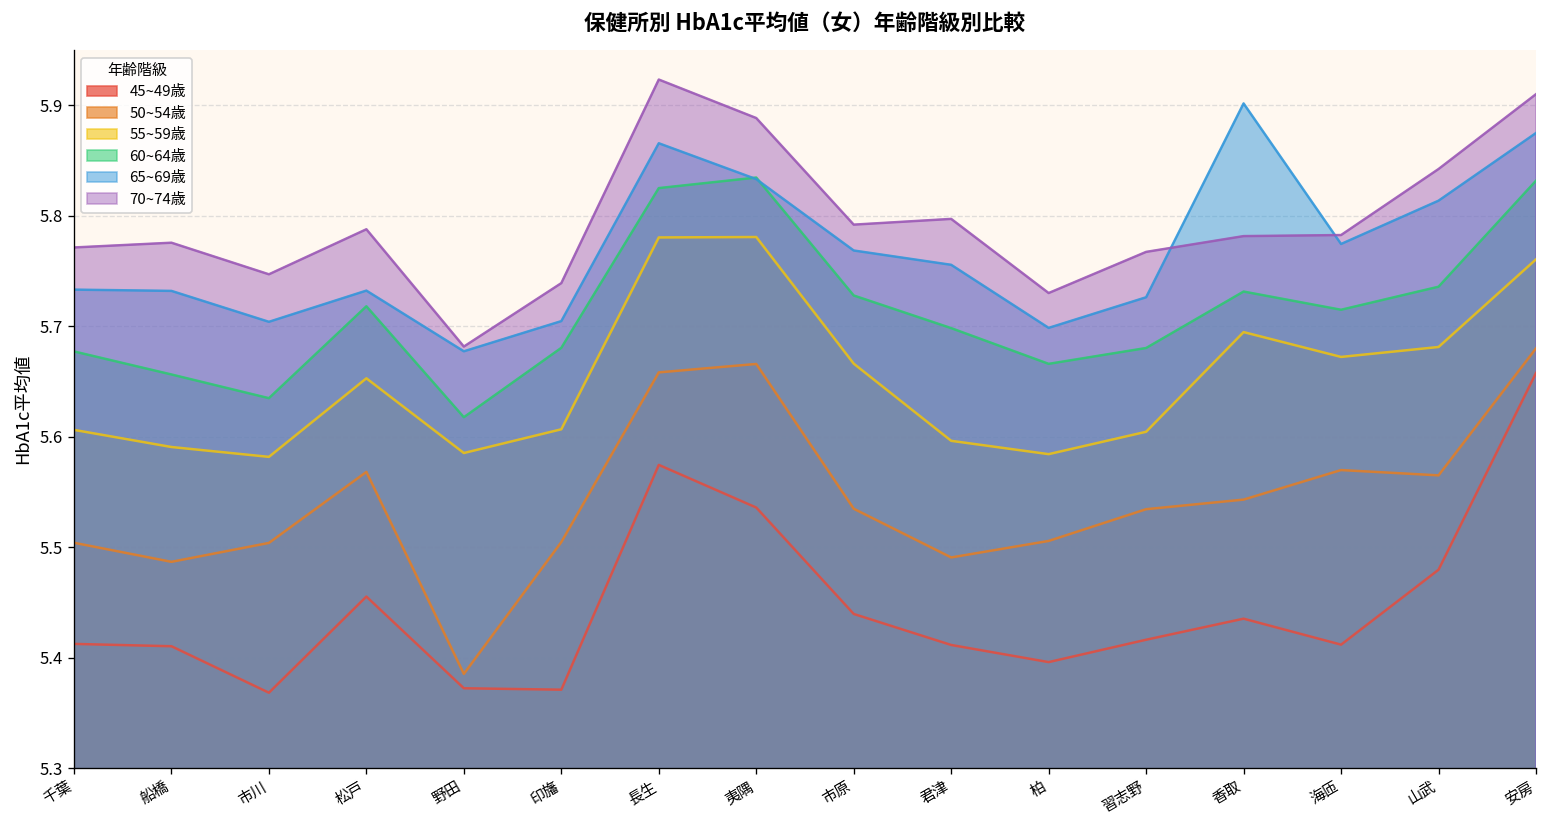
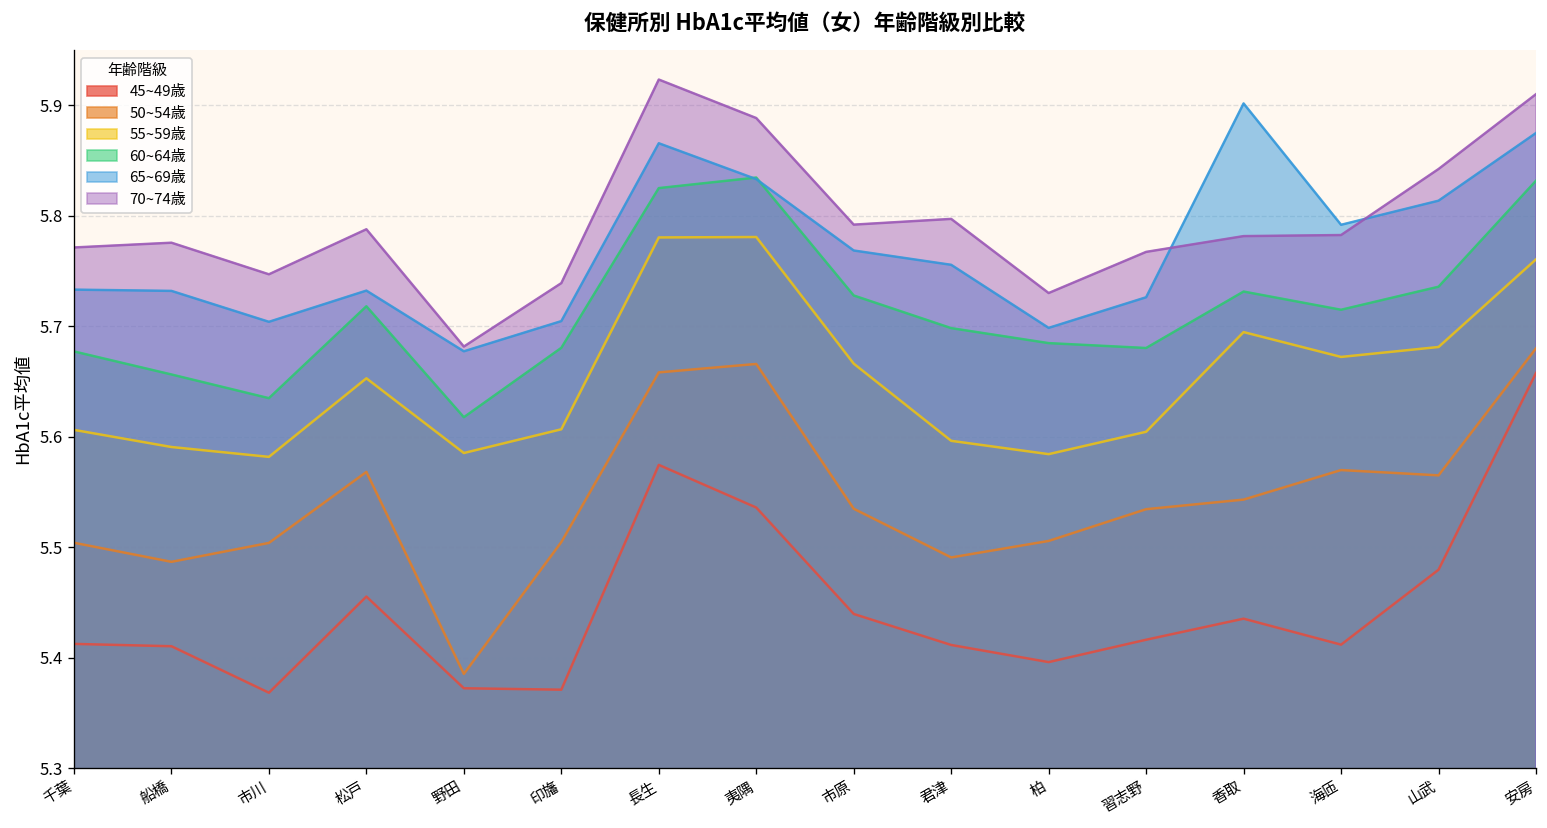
  {
    "55~59歳": {
      "千葉": 5.61,
      "船橋": 5.59,
      "市川": 5.58,
      "松戸": 5.65,
      "野田": 5.59,
      "印旛": 5.61,
      "長生": 5.78,
      "夷隅": 5.78,
      "市原": 5.67,
      "君津": 5.60,
      "柏": 5.58,
      "習志野": 5.60,
      "香取": 5.69,
      "海匝": 5.67,
      "山武": 5.68,
      "安房": 5.76
    },
    "60~64歳": {
      "千葉": 5.68,
      "船橋": 5.66,
      "市川": 5.63,
      "松戸": 5.72,
      "野田": 5.62,
      "印旛": 5.68,
      "長生": 5.83,
      "市原": 5.73,
      "君津": 5.70,
-     "柏": 5.67,
+     "柏": 5.68,
      "習志野": 5.68,
      "香取": 5.73,
      "海匝": 5.71,
      "山武": 5.74,
      "安房": 5.83
    },
    "65~69歳": {
      "千葉": 5.73,
      "船橋": 5.73,
      "市川": 5.70,
      "松戸": 5.73,
      "野田": 5.68,
      "印旛": 5.70,
      "長生": 5.87,
      "市原": 5.77,
      "君津": 5.76,
      "柏": 5.70,
      "習志野": 5.73,
      "香取": 5.90,
-     "海匝": 5.77,
+     "海匝": 5.79,
      "山武": 5.81,
      "安房": 5.87
    },
    "70~74歳": {
      "千葉": 5.77,
      "船橋": 5.78,
      "市川": 5.75,
      "松戸": 5.79,
      "野田": 5.68,
      "印旛": 5.74,
      "長生": 5.92,
      "夷隅": 5.89,
      "市原": 5.79,
      "君津": 5.80,
      "柏": 5.73,
      "習志野": 5.77,
      "香取": 5.78,
      "海匝": 5.78,
      "山武": 5.84,
      "安房": 5.91
    }
  }
